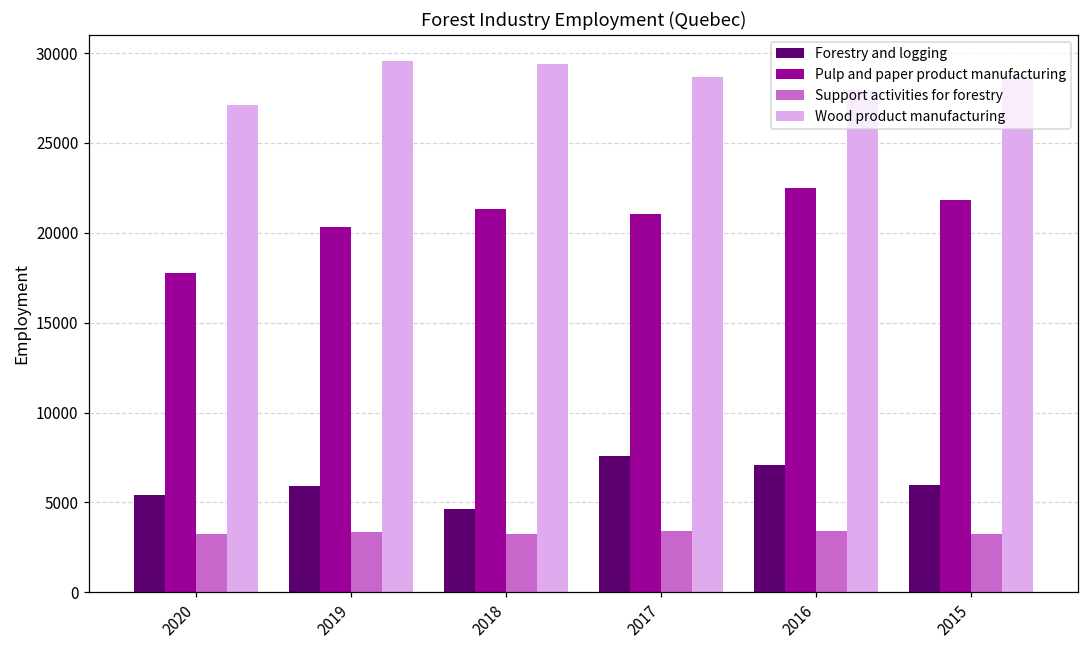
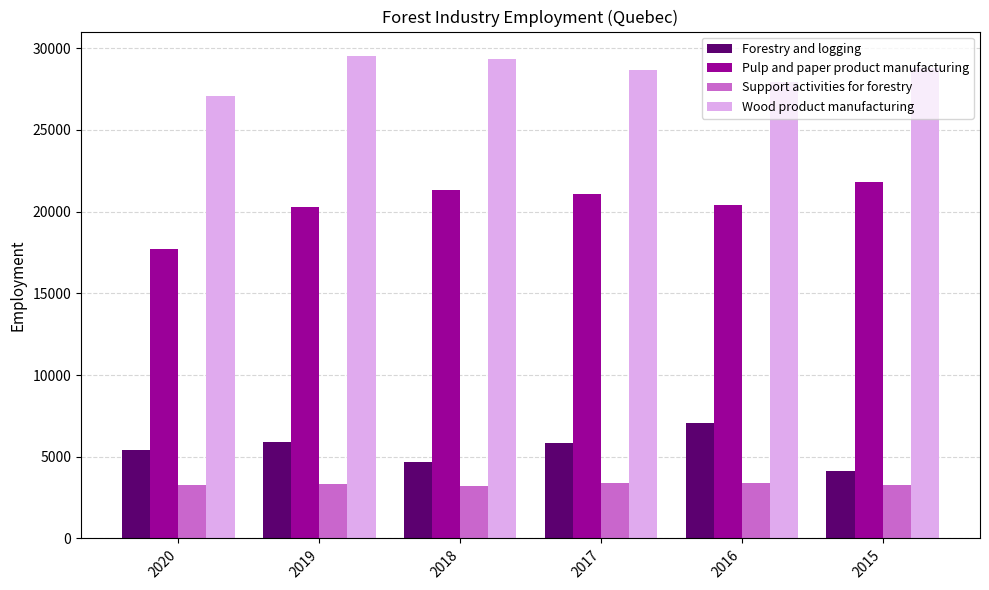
  {
    "Forestry and logging": {
      "2020": 5400,
      "2019": 5900,
      "2018": 4600,
-     "2017": 7600,
+     "2017": 5900,
      "2016": 7100,
-     "2015": 5900
+     "2015": 4100
    },
    "Pulp and paper product manufacturing": {
      "2020": 17700,
      "2019": 20300,
      "2018": 21300,
      "2017": 21100,
-     "2016": 22500,
+     "2016": 20400,
      "2015": 21800
    },
    "Support activities for forestry": {
      "2020": 3300,
      "2019": 3400,
      "2018": 3200,
      "2017": 3400,
      "2016": 3400,
      "2015": 3200
    },
    "Wood product manufacturing": {
      "2020": 27100,
      "2019": 29500,
      "2018": 29400,
      "2017": 28700
    }
  }
